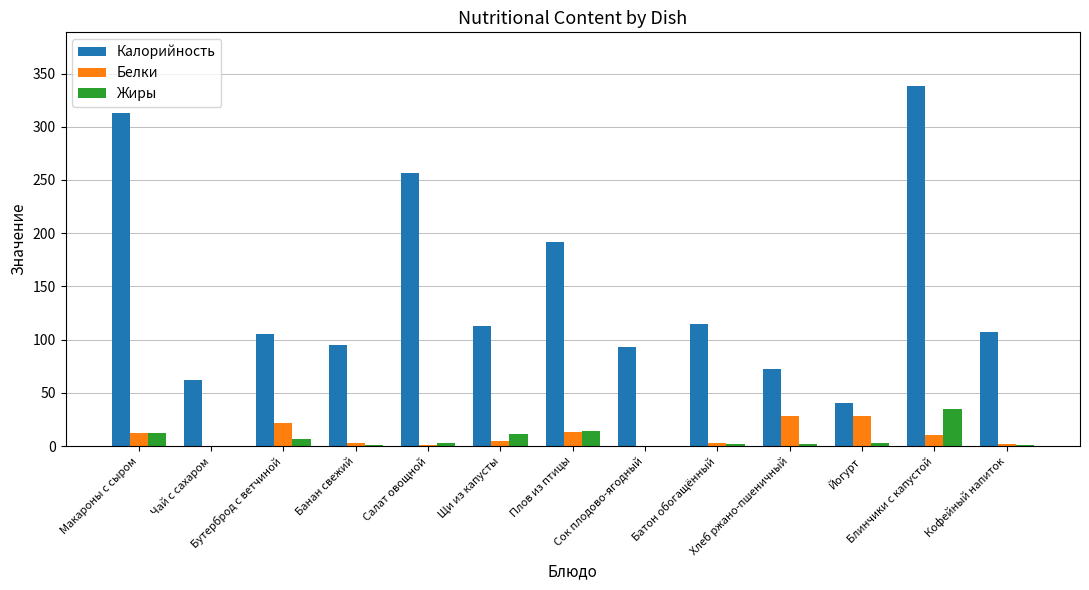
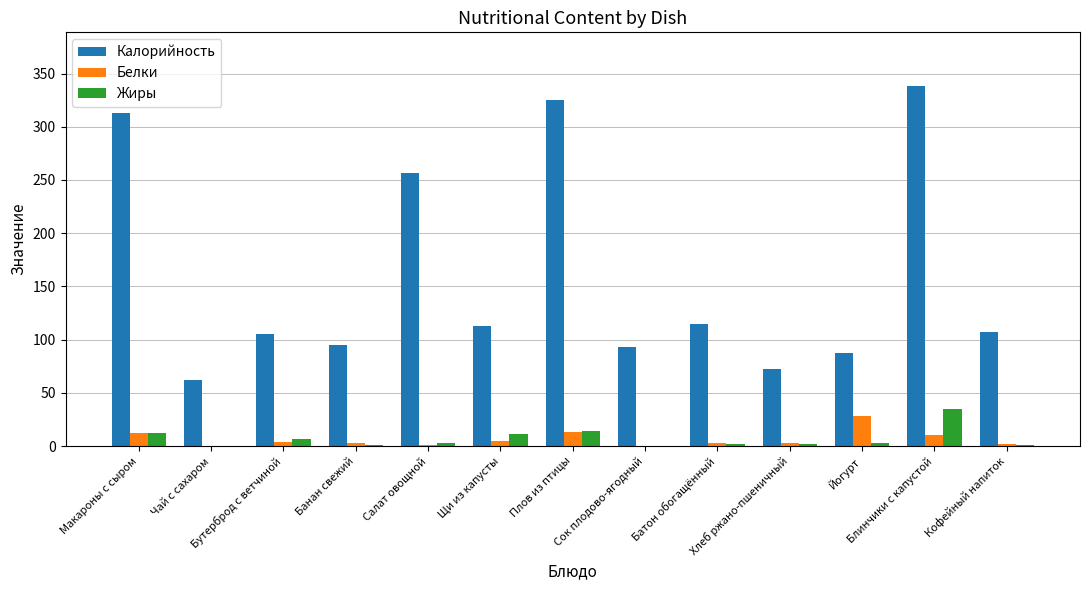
  {
    "Калорийность": {
      "Макароны с сыром": 313,
      "Чай с сахаром": 62,
      "Бутерброд с ветчиной": 105,
      "Банан свежий": 95,
      "Салат овощной": 257,
      "Щи из капусты": 113,
-     "Плов из птицы": 192,
+     "Плов из птицы": 325,
      "Сок плодово-ягодный": 93,
      "Батон обогащённый": 115,
      "Хлеб ржано-пшеничный": 72,
-     "Йогурт": 40,
+     "Йогурт": 87,
      "Блинчики с капустой": 338,
      "Кофейный напиток": 107
    },
    "Белки": {
      "Макароны с сыром": 13,
-     "Бутерброд с ветчиной": 22,
+     "Бутерброд с ветчиной": 4,
      "Банан свежий": 3,
      "Щи из капусты": 5,
      "Плов из птицы": 13,
      "Сок плодово-ягодный": 0,
      "Батон обогащённый": 3,
-     "Хлеб ржано-пшеничный": 28,
+     "Хлеб ржано-пшеничный": 3,
      "Йогурт": 28,
      "Блинчики с капустой": 11
    },
    "Жиры": {
      "Макароны с сыром": 12,
      "Бутерброд с ветчиной": 7,
      "Салат овощной": 3,
      "Щи из капусты": 11,
      "Плов из птицы": 15,
      "Сок плодово-ягодный": 0,
      "Йогурт": 3,
      "Блинчики с капустой": 34
    }
  }
